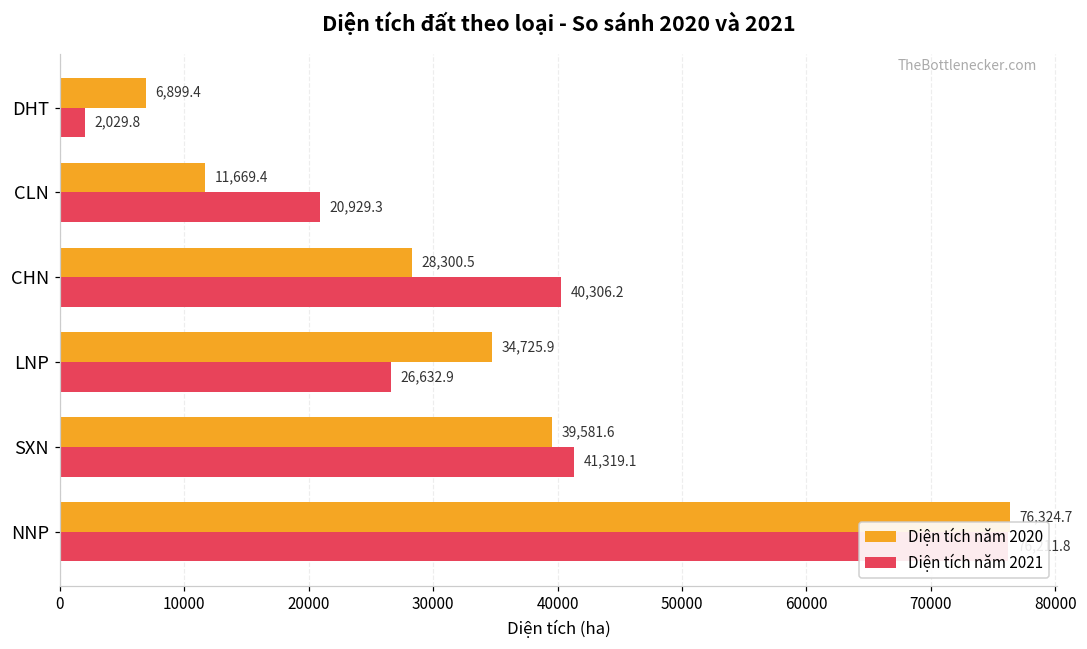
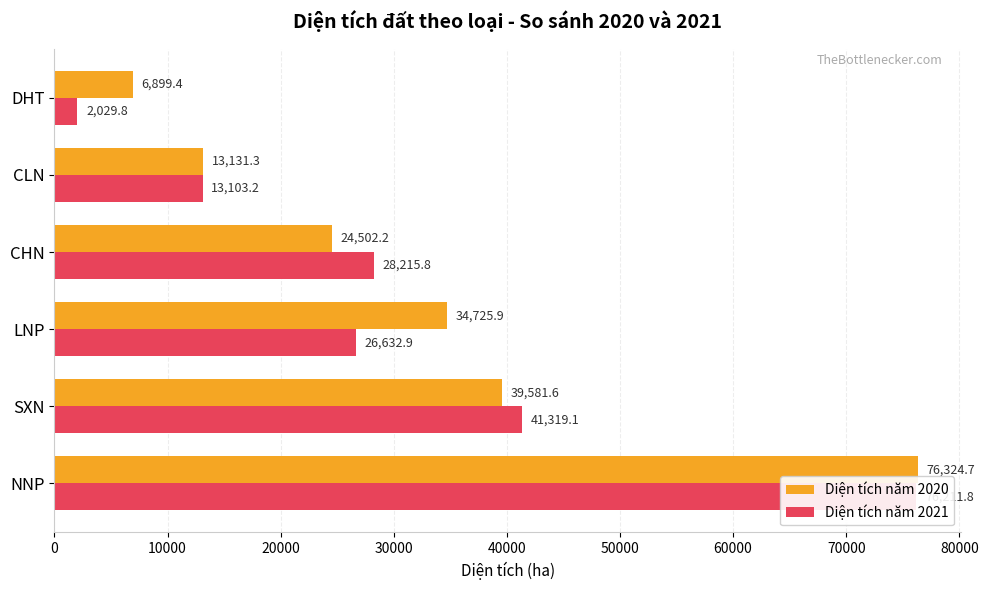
  {
    "Diện tích năm 2020": {
      "DHT": "6,899.4",
-     "CLN": "11,669.4",
-     "CHN": "28,300.5",
+     "CLN": "13,131.3",
+     "CHN": "24,502.2",
      "LNP": "34,725.9",
      "SXN": "39,581.6"
    },
    "Diện tích năm 2021": {
      "DHT": "2,029.8",
-     "CLN": "20,929.3",
-     "CHN": "40,306.2",
+     "CLN": "13,103.2",
+     "CHN": "28,215.8",
      "LNP": "26,632.9",
      "SXN": "41,319.1"
    }
  }
